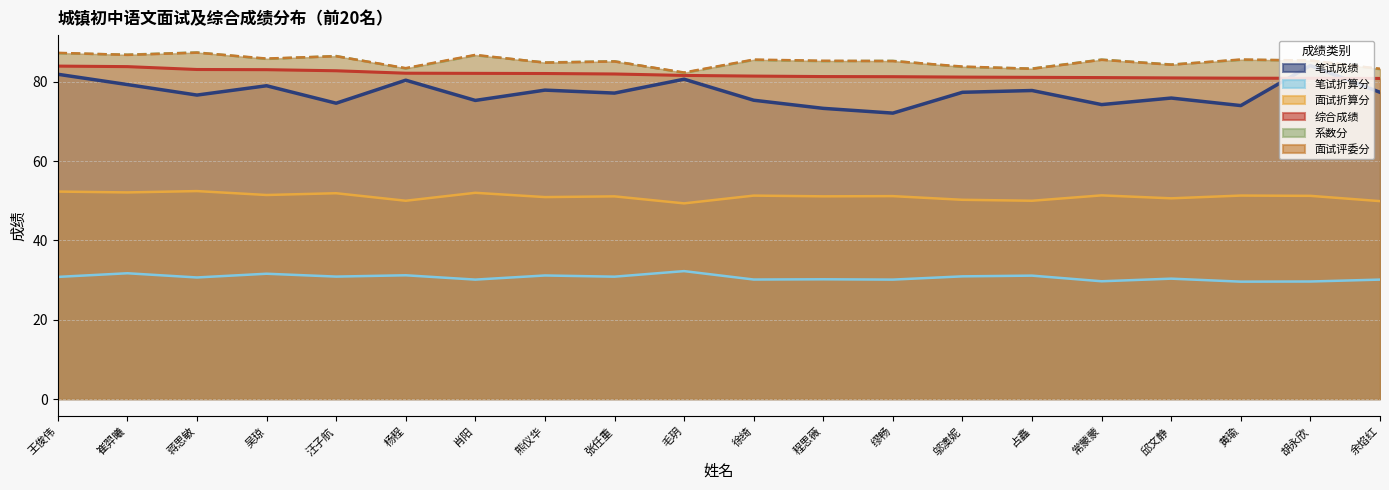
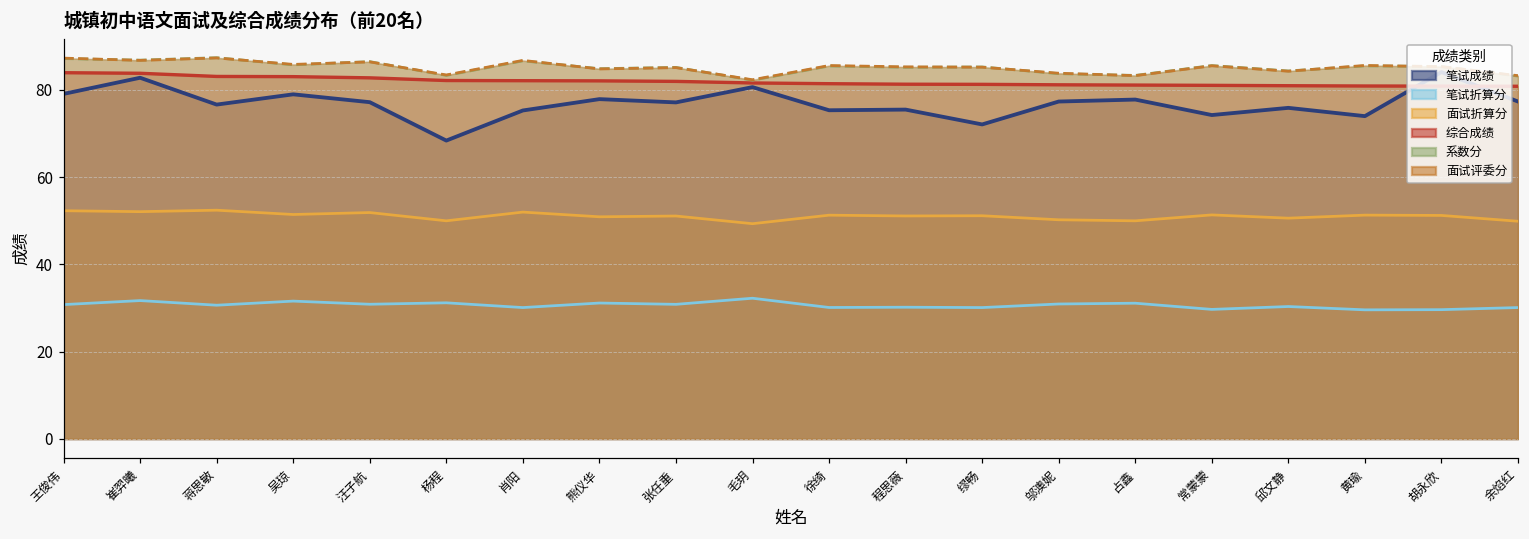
  {
    "笔试成绩": {
-     "王俊伟": 82,
-     "崔羿曦": 79,
+     "王俊伟": 79,
+     "崔羿曦": 83,
      "蒋思敏": 77,
      "吴琼": 79,
-     "汪子航": 75,
-     "杨程": 80,
+     "汪子航": 77,
+     "杨程": 68,
      "肖阳": 75,
      "熊仪华": 78,
      "张任重": 77,
      "毛玥": 81,
      "徐绮": 75,
-     "程思薇": 73,
+     "程思薇": 76,
      "缪畅": 72,
      "邬澳妮": 77,
      "占鑫": 78,
      "常蒙蒙": 74,
      "邱文静": 76,
      "黄瑜": 74,
      "余焰红": 77
    },
    "笔试折算分": {
      "王俊伟": 31,
      "崔羿曦": 32,
      "蒋思敏": 31,
      "吴琼": 32,
      "汪子航": 31,
      "杨程": 31,
      "肖阳": 30,
      "熊仪华": 31,
      "张任重": 31,
      "毛玥": 32,
      "徐绮": 30,
      "程思薇": 30,
      "缪畅": 30,
      "邬澳妮": 31,
      "占鑫": 31,
      "常蒙蒙": 30,
      "邱文静": 30,
      "黄瑜": 30,
      "胡永欣": 30,
      "余焰红": 30
    }
  }
